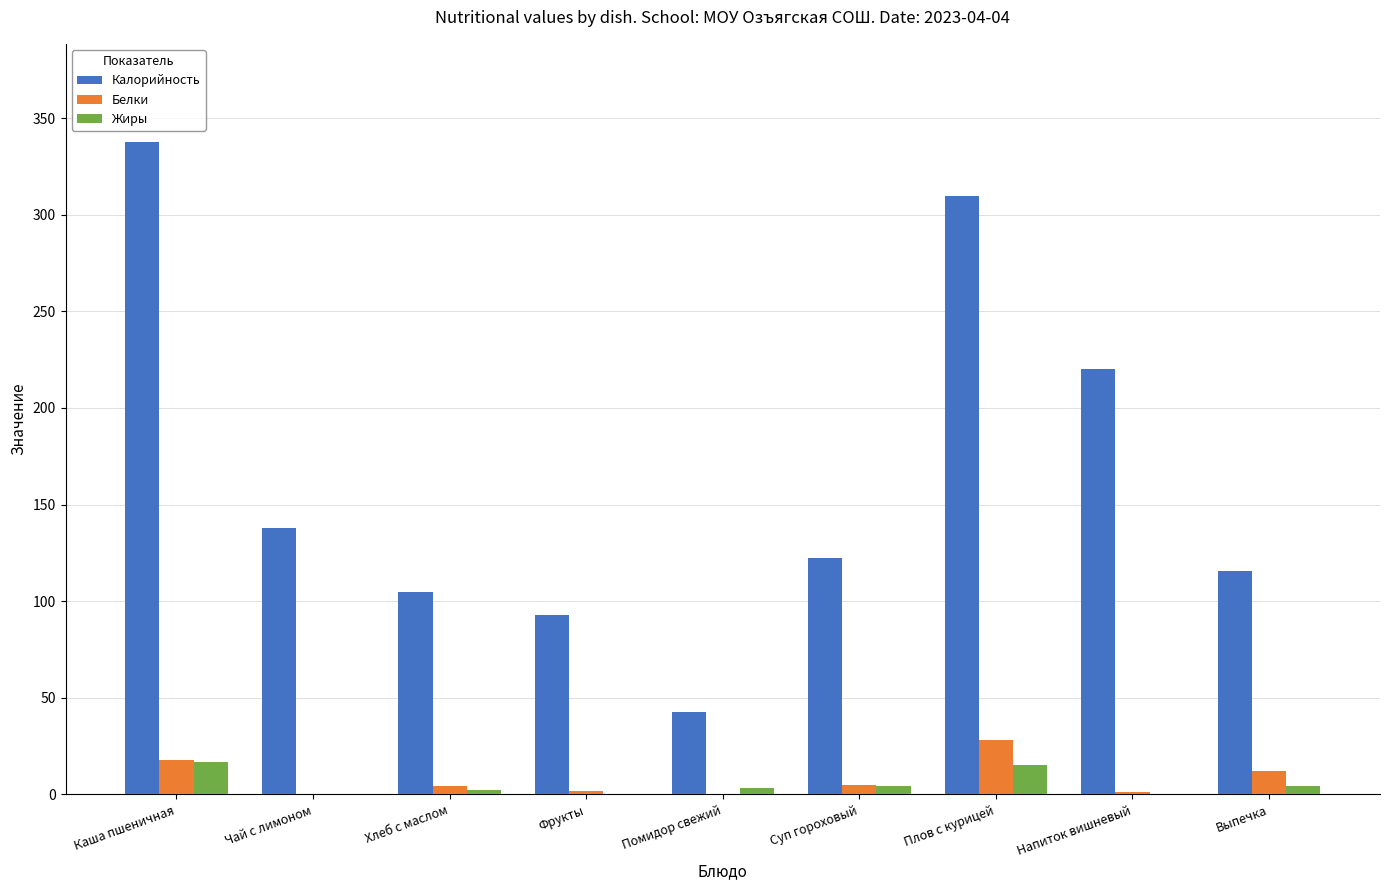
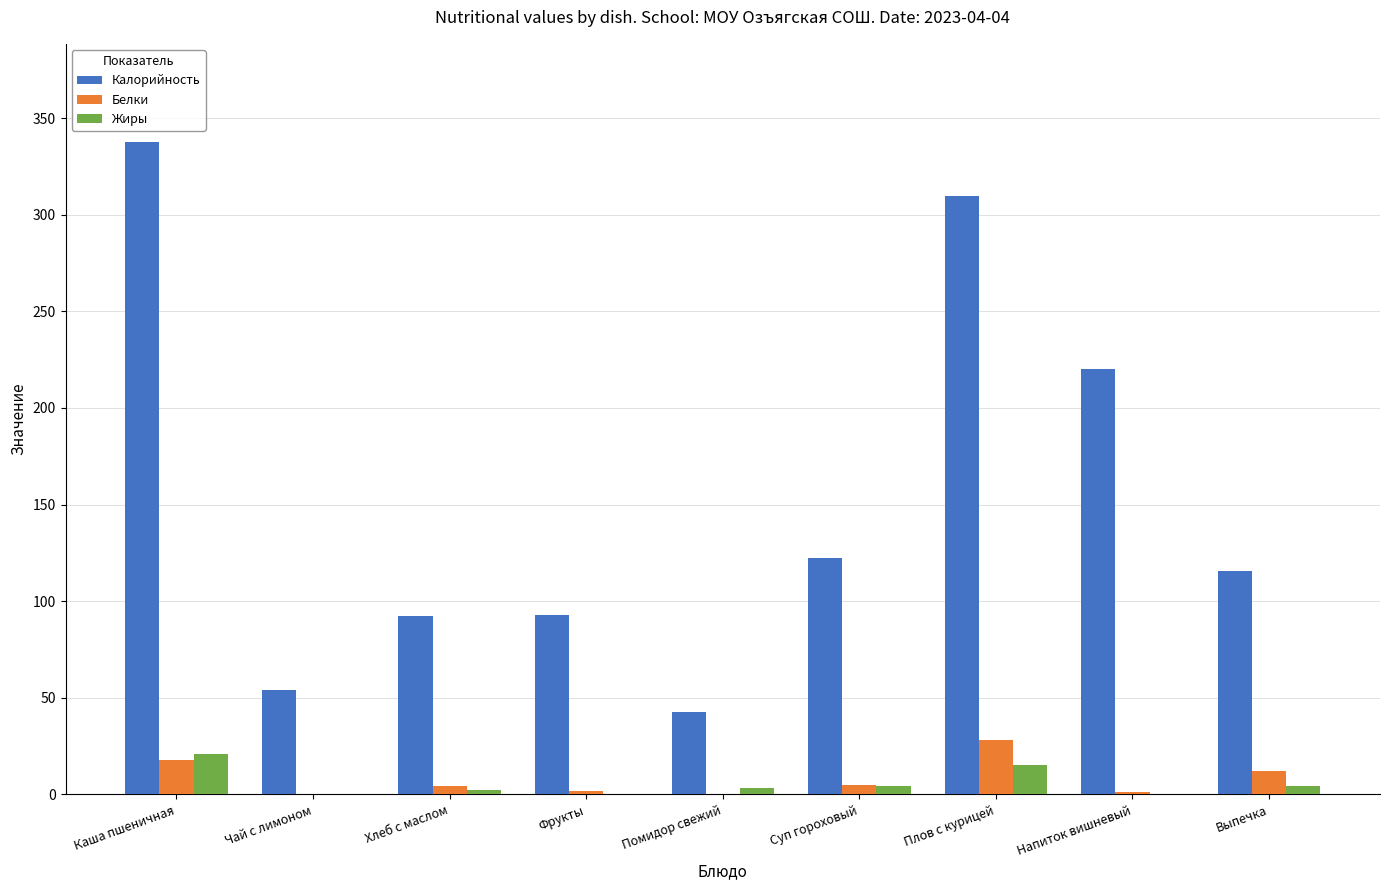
  {
    "Калорийность": {
      "Каша пшеничная": 338,
-     "Чай с лимоном": 138,
-     "Хлеб с маслом": 105,
+     "Чай с лимоном": 54,
+     "Хлеб с маслом": 92,
      "Фрукты": 93,
      "Помидор свежий": 43,
      "Суп гороховый": 122,
      "Плов с курицей": 310,
      "Напиток вишневый": 220,
      "Выпечка": 116
    },
    "Белки": {
      "Каша пшеничная": 18,
      "Хлеб с маслом": 4,
      "Фрукты": 2,
      "Суп гороховый": 5,
      "Плов с курицей": 28,
      "Напиток вишневый": 1,
      "Выпечка": 12
    },
    "Жиры": {
-     "Каша пшеничная": 17,
+     "Каша пшеничная": 21,
      "Чай с лимоном": 0,
      "Хлеб с маслом": 2,
      "Фрукты": 0,
      "Помидор свежий": 3,
      "Суп гороховый": 4,
      "Плов с курицей": 15,
      "Напиток вишневый": 0,
      "Выпечка": 5
    }
  }
